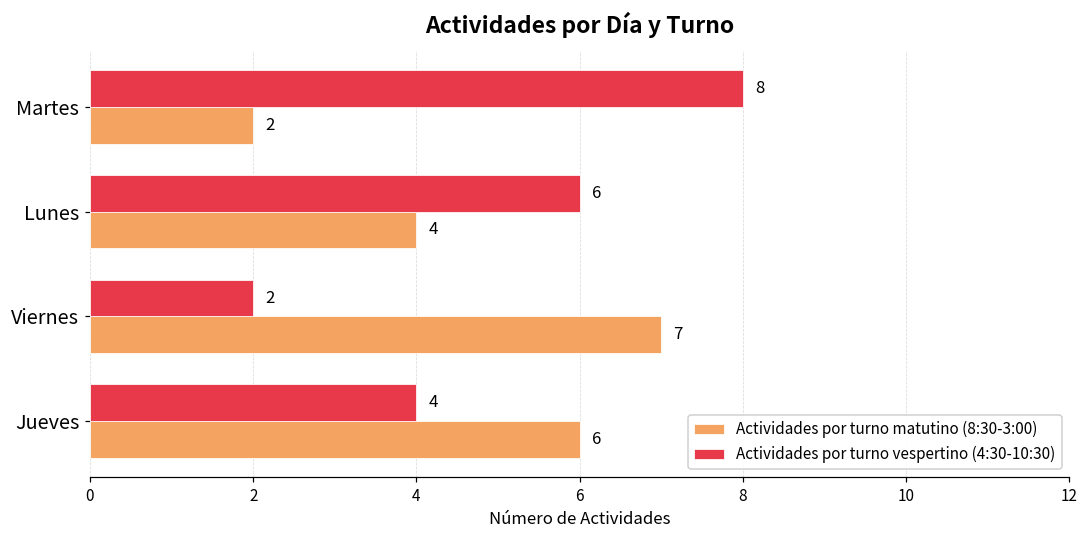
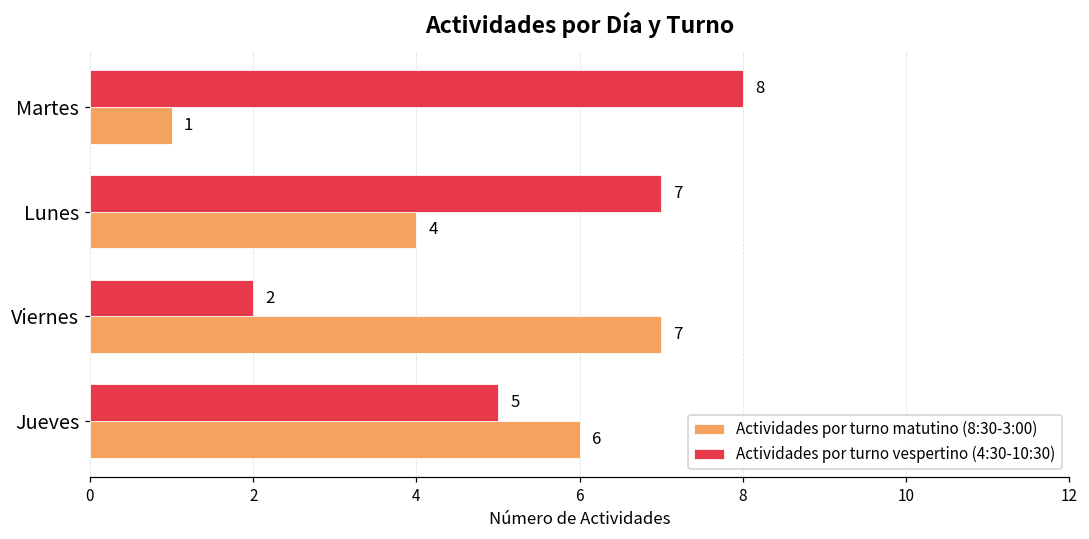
  {
    "Actividades por turno matutino (8:30-3:00)": {
-     "Martes": 2,
+     "Martes": 1,
      "Lunes": 4,
      "Viernes": 7,
      "Jueves": 6
    },
    "Actividades por turno vespertino (4:30-10:30)": {
      "Martes": 8,
-     "Lunes": 6,
+     "Lunes": 7,
      "Viernes": 2,
-     "Jueves": 4
+     "Jueves": 5
    }
  }
